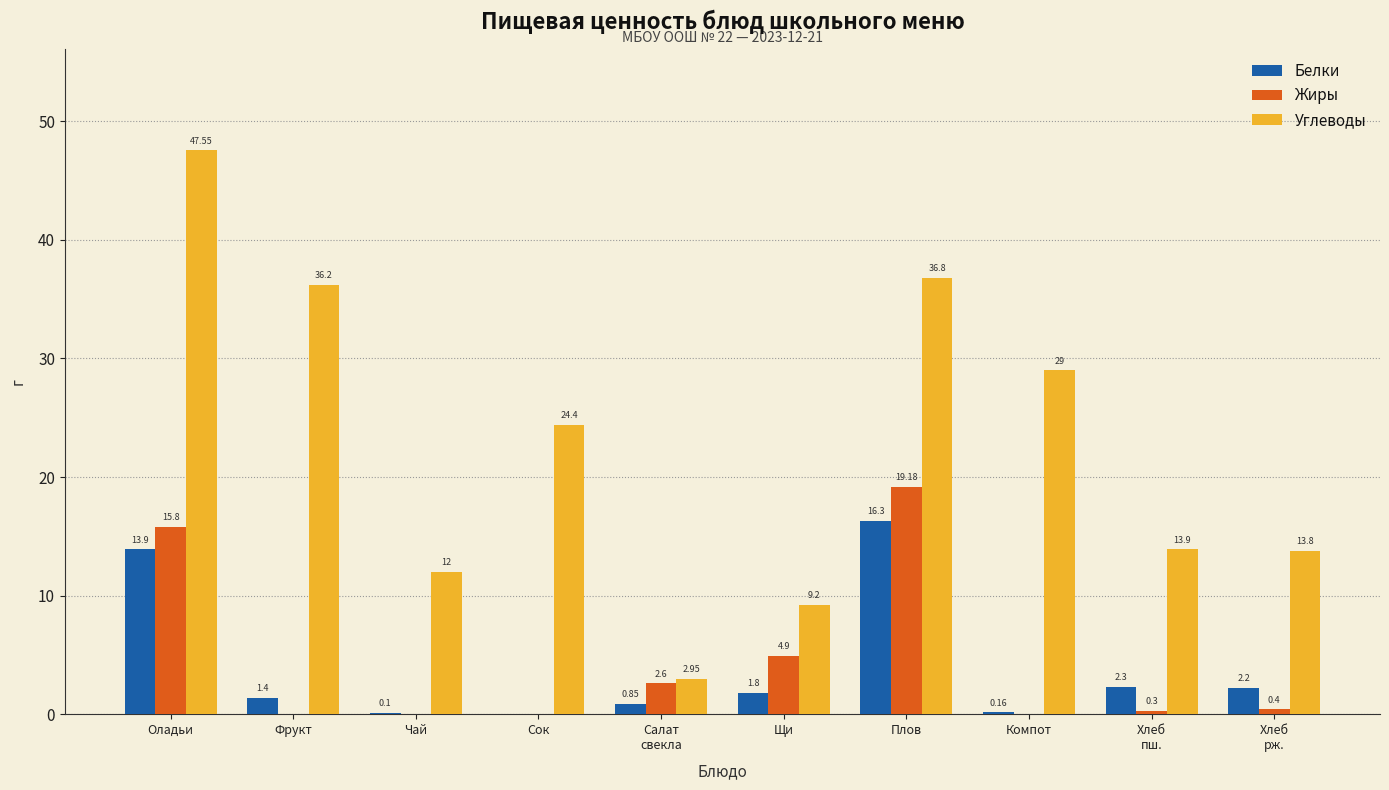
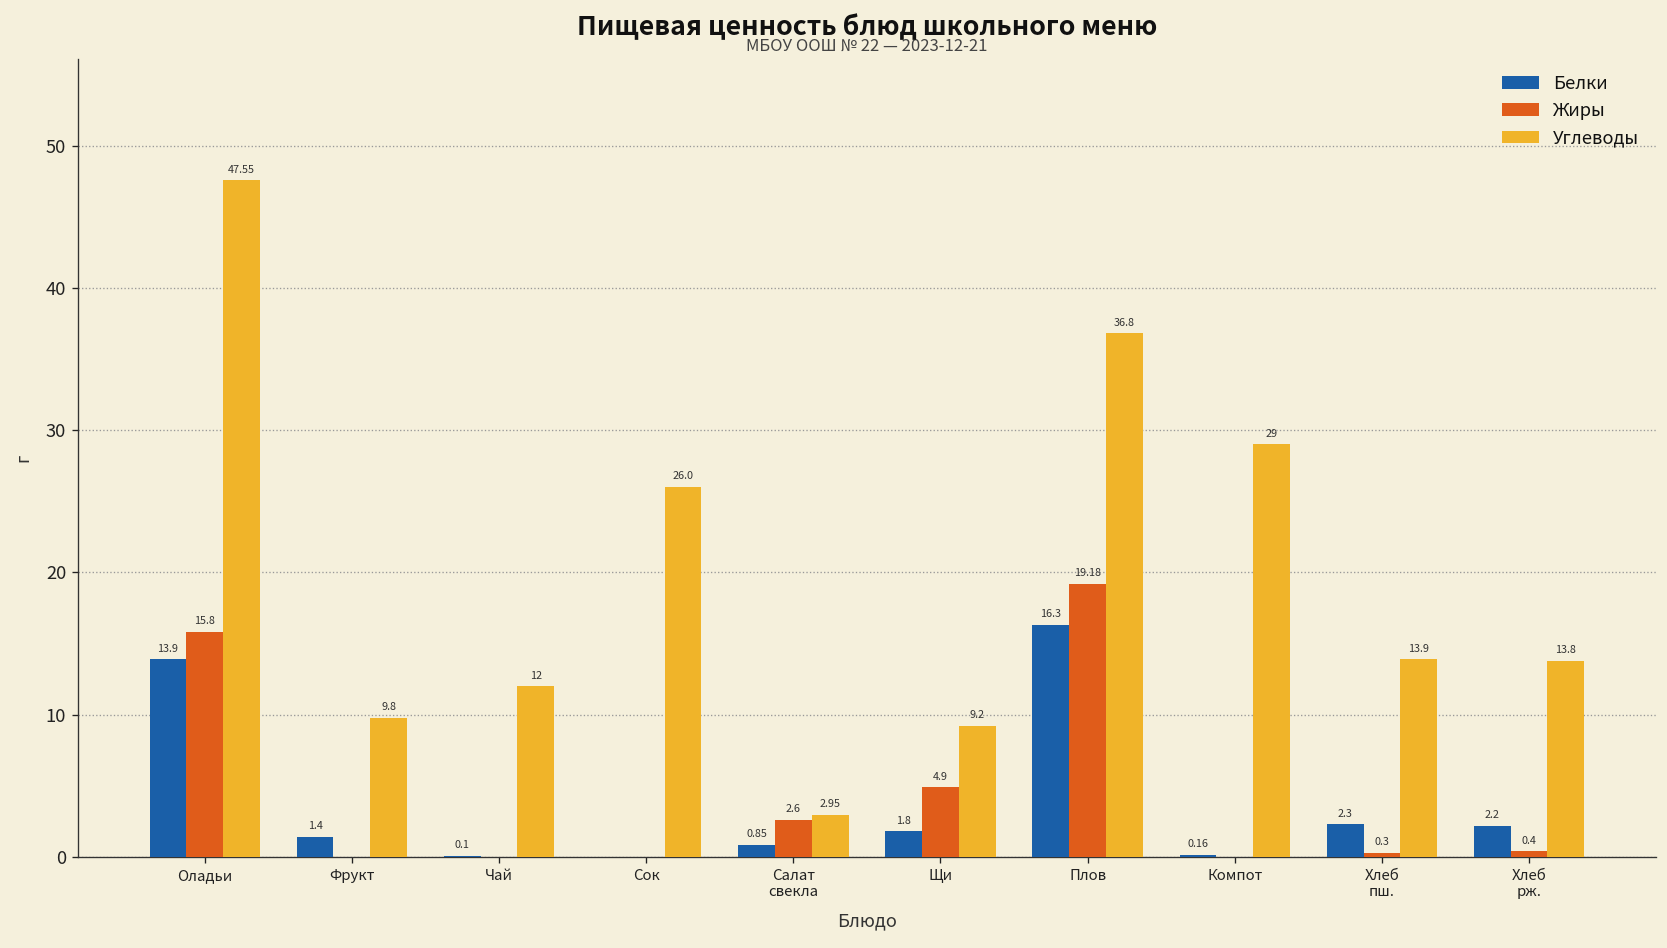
  {
    "Белки": {
      "Оладьи": 13.9,
      "Фрукт": 1.4,
      "Чай": 0.1,
      "Салат свекла": 0.85,
      "Щи": 1.8,
      "Плов": 16.3,
      "Компот": 0.16,
      "Хлеб пш.": 2.3,
      "Хлеб рж.": 2.2
    },
    "Жиры": {
      "Оладьи": 15.8,
      "Салат свекла": 2.6,
      "Щи": 4.9,
      "Плов": 19.18,
      "Хлеб пш.": 0.3,
      "Хлеб рж.": 0.4
    },
    "Углеводы": {
      "Оладьи": 47.55,
-     "Фрукт": 36.2,
+     "Фрукт": 9.8,
      "Чай": 12,
-     "Сок": 24.4,
+     "Сок": 26.0,
      "Салат свекла": 2.95,
      "Щи": 9.2,
      "Плов": 36.8,
      "Компот": 29,
      "Хлеб пш.": 13.9,
      "Хлеб рж.": 13.8
    }
  }
